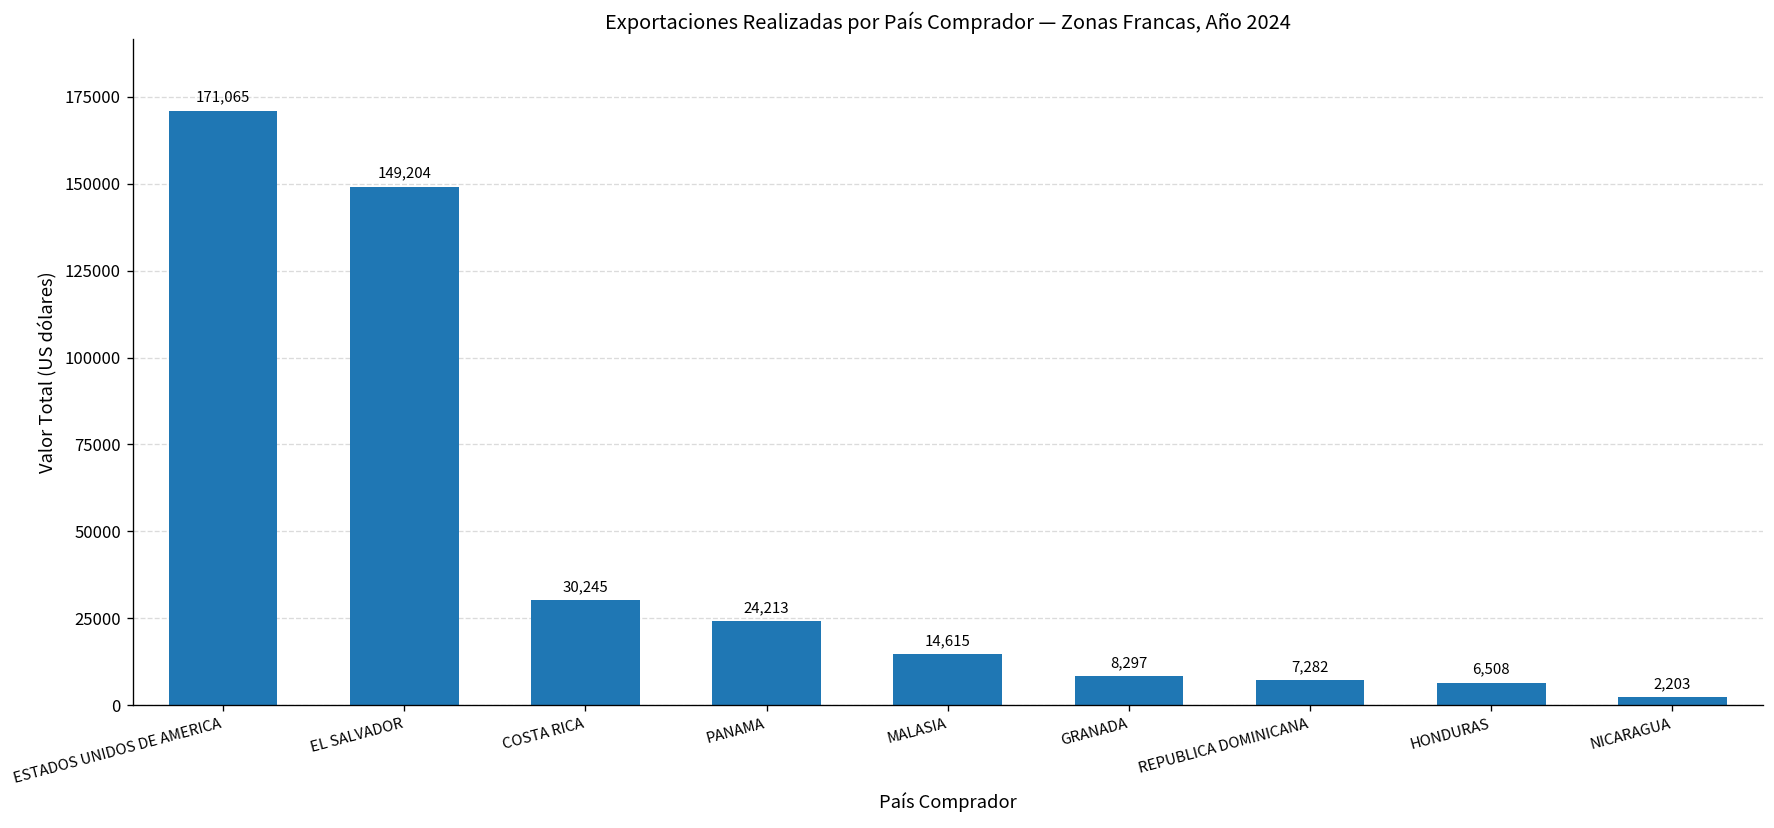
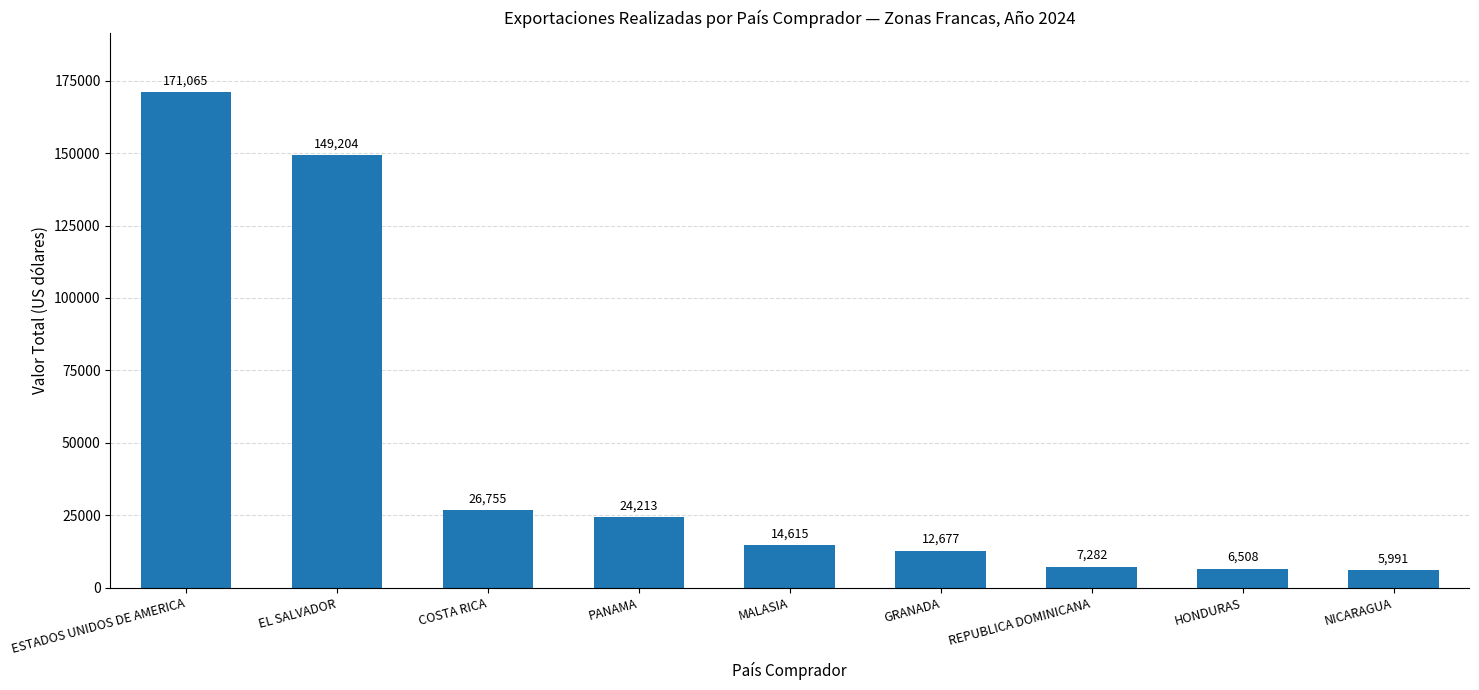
  {
    "ESTADOS UNIDOS DE AMERICA": "171,065",
    "EL SALVADOR": "149,204",
-   "COSTA RICA": "30,245",
+   "COSTA RICA": "26,755",
    "PANAMA": "24,213",
    "MALASIA": "14,615",
-   "GRANADA": "8,297",
+   "GRANADA": "12,677",
    "REPUBLICA DOMINICANA": "7,282",
    "HONDURAS": "6,508",
-   "NICARAGUA": "2,203"
+   "NICARAGUA": "5,991"
  }
